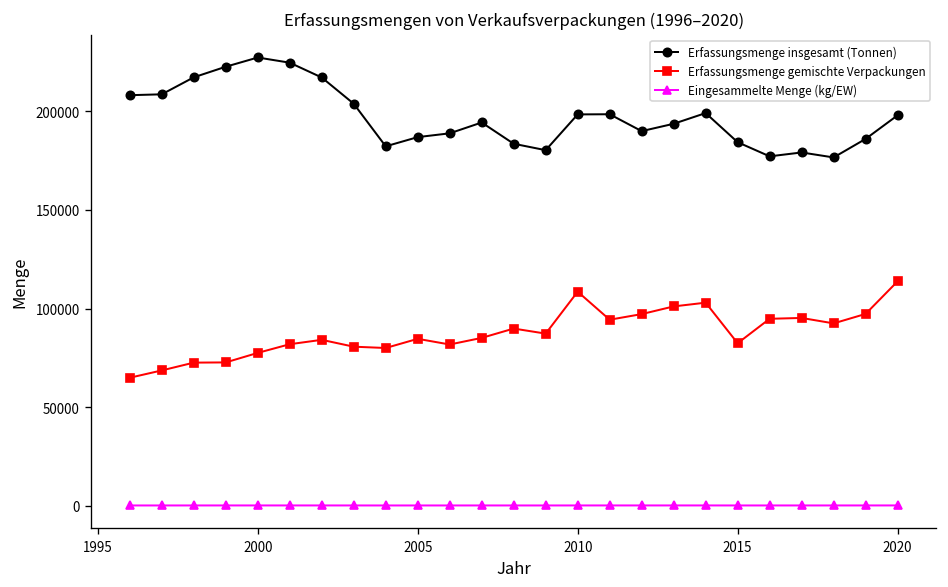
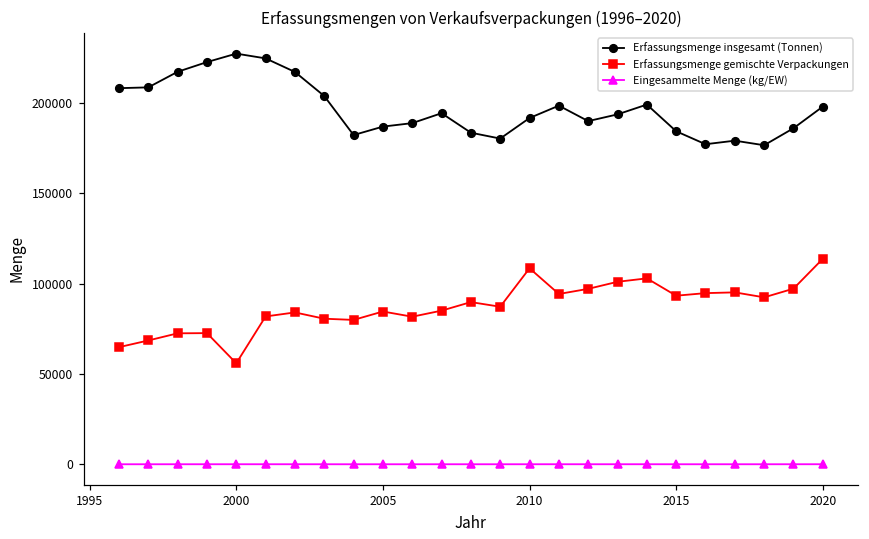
  {
    "Erfassungsmenge insgesamt (Tonnen)": {
      "2000": 227000,
      "2005": 187000,
-     "2010": 198000,
+     "2010": 192000,
      "2015": 184000,
      "2020": 198000
    },
    "Erfassungsmenge gemischte Verpackungen": {
-     "2000": 77000,
+     "2000": 56000,
      "2005": 85000,
      "2010": 109000,
-     "2015": 82000,
+     "2015": 93000,
      "2020": 114000
    },
    "Eingesammelte Menge (kg/EW)": {
      "2000": 0,
      "2005": 0,
      "2010": 0,
      "2015": 0,
      "2020": 0
    }
  }
